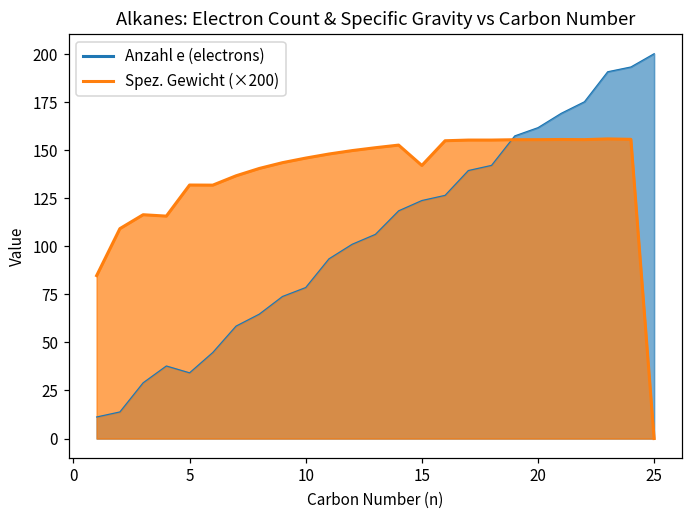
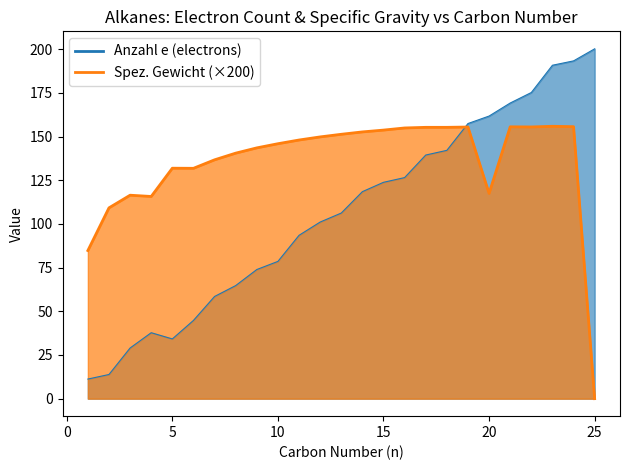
  {
    "Anzahl e (electrons)": {
      "5": 34,
      "10": 79,
      "15": 124,
      "20": 162,
      "25": 200
    },
    "Spez. Gewicht (×200)": {
      "5": 132,
      "10": 146,
-     "15": 142,
-     "20": 156,
+     "15": 154,
+     "20": 118,
      "25": 0
    }
  }
